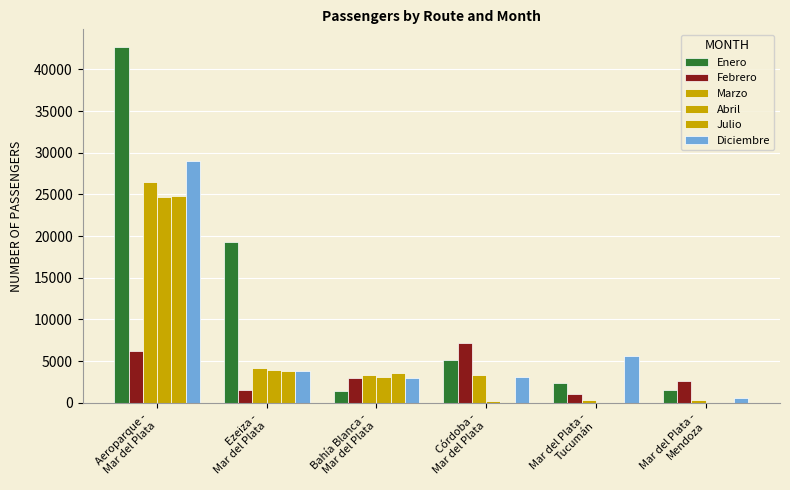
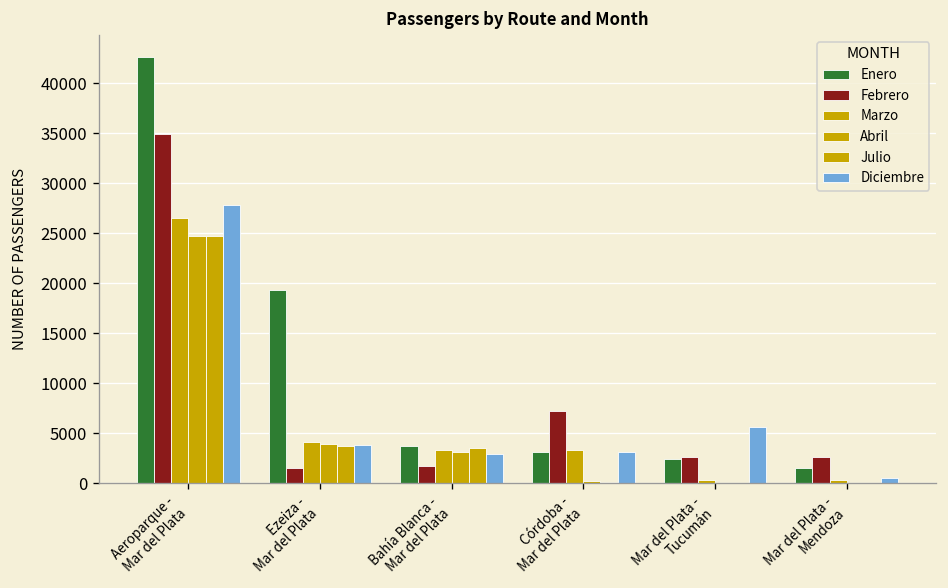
  {
    "Enero": {
      "Aeroparque - Mar del Plata": 43000,
      "Ezeiza - Mar del Plata": 19000,
-     "Bahía Blanca - Mar del Plata": 1000,
-     "Córdoba - Mar del Plata": 5000,
+     "Bahía Blanca - Mar del Plata": 4000,
+     "Córdoba - Mar del Plata": 3000,
      "Mar del Plata - Tucumán": 2000,
      "Mar del Plata - Mendoza": 1000
    },
    "Febrero": {
-     "Aeroparque - Mar del Plata": 6000,
+     "Aeroparque - Mar del Plata": 35000,
      "Ezeiza - Mar del Plata": 2000,
-     "Bahía Blanca - Mar del Plata": 3000,
+     "Bahía Blanca - Mar del Plata": 2000,
      "Córdoba - Mar del Plata": 7000,
-     "Mar del Plata - Tucumán": 1000,
+     "Mar del Plata - Tucumán": 3000,
      "Mar del Plata - Mendoza": 3000
    },
    "Diciembre": {
-     "Aeroparque - Mar del Plata": 29000,
+     "Aeroparque - Mar del Plata": 28000,
      "Ezeiza - Mar del Plata": 4000,
      "Bahía Blanca - Mar del Plata": 3000,
      "Córdoba - Mar del Plata": 3000,
      "Mar del Plata - Tucumán": 6000,
      "Mar del Plata - Mendoza": 1000
    }
  }
